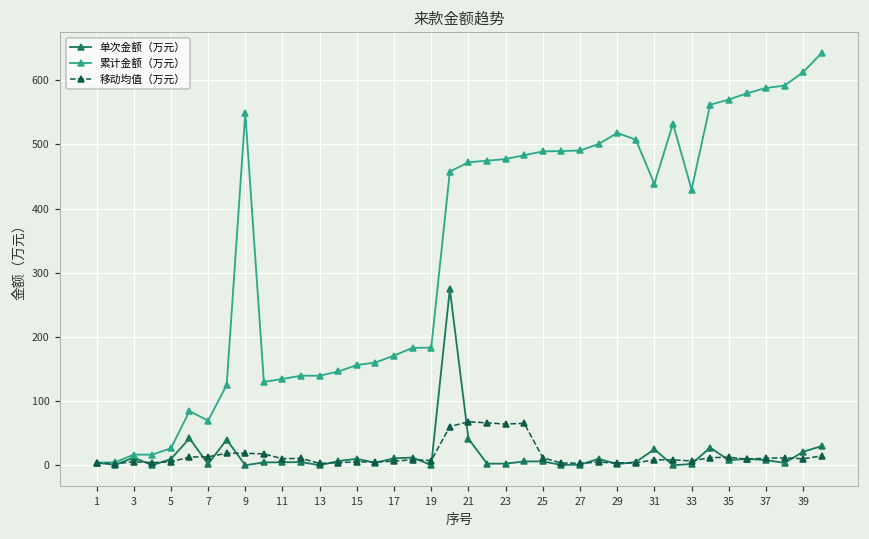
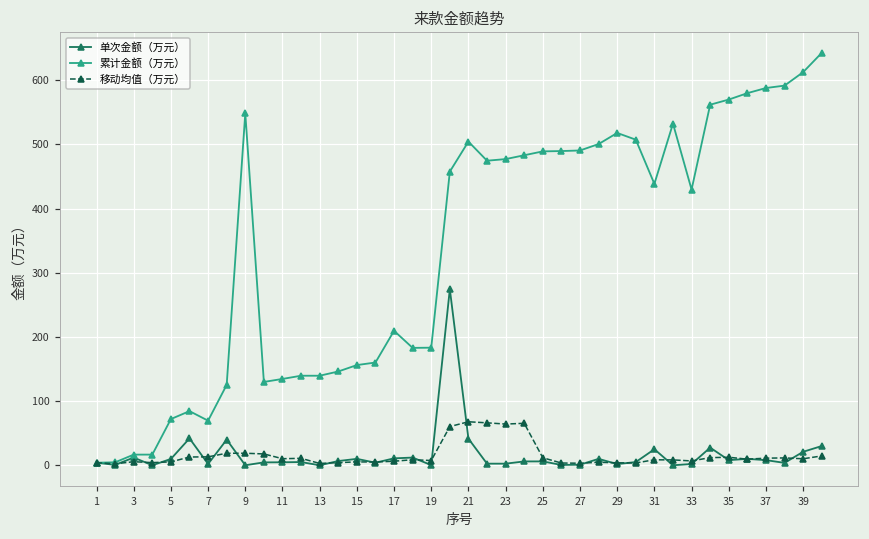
  {
    "累计金额（万元）": {
      "3": 20,
-     "5": 30,
+     "5": 70,
      "7": 70,
      "9": 550,
      "11": 130,
      "13": 140,
      "15": 160,
-     "17": 170,
+     "17": 210,
      "19": 180,
-     "21": 470,
+     "21": 500,
      "23": 480,
      "25": 490,
      "27": 490,
      "29": 520,
      "31": 440,
      "33": 430,
      "35": 570,
      "37": 590,
      "39": 610
    }
  }
